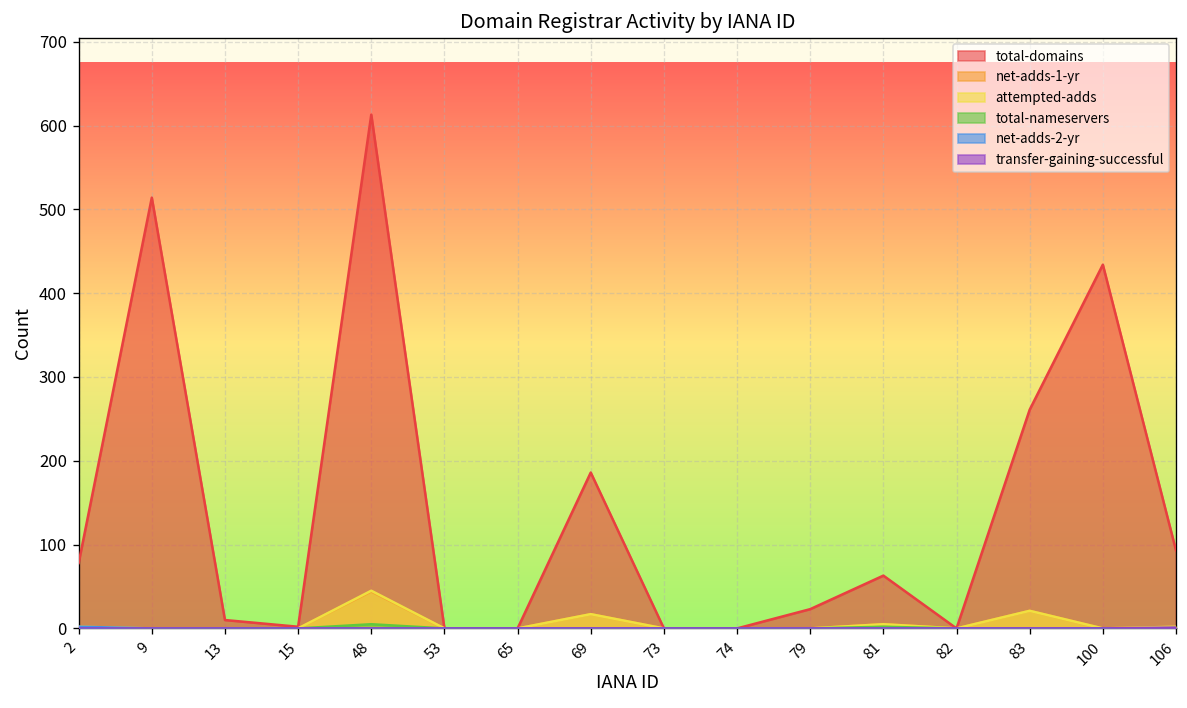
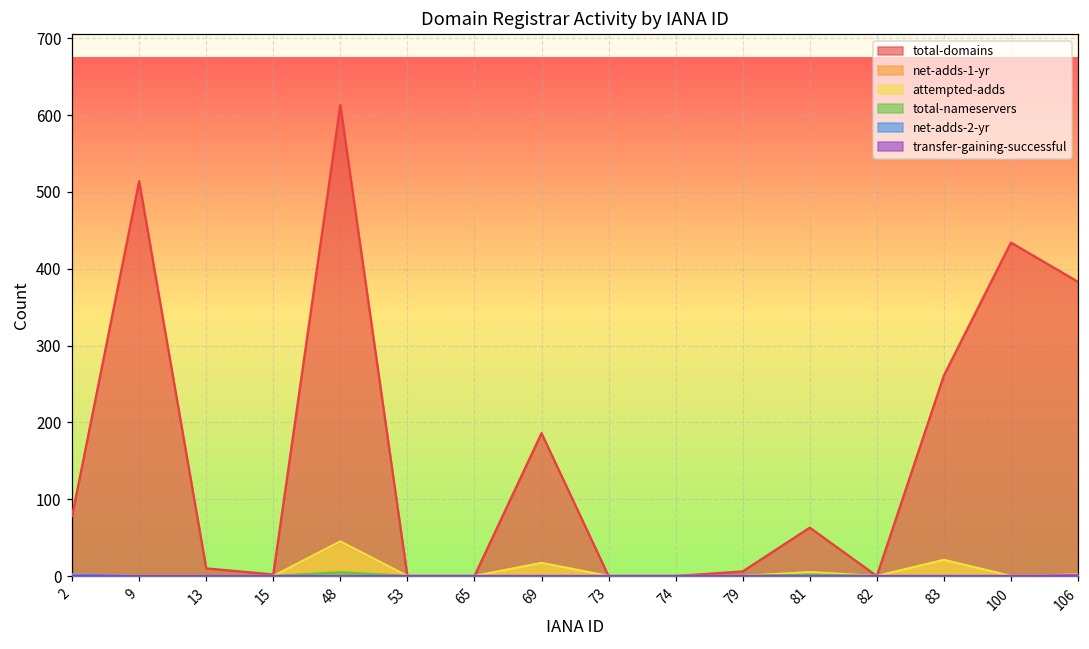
  {
    "total-domains": {
      "2": 80,
      "9": 510,
      "13": 10,
      "48": 610,
      "69": 190,
-     "79": 20,
+     "79": 10,
      "81": 60,
      "83": 260,
      "100": 430,
-     "106": 90
+     "106": 380
    },
    "total-nameservers": {
      "48": 10
    }
  }
